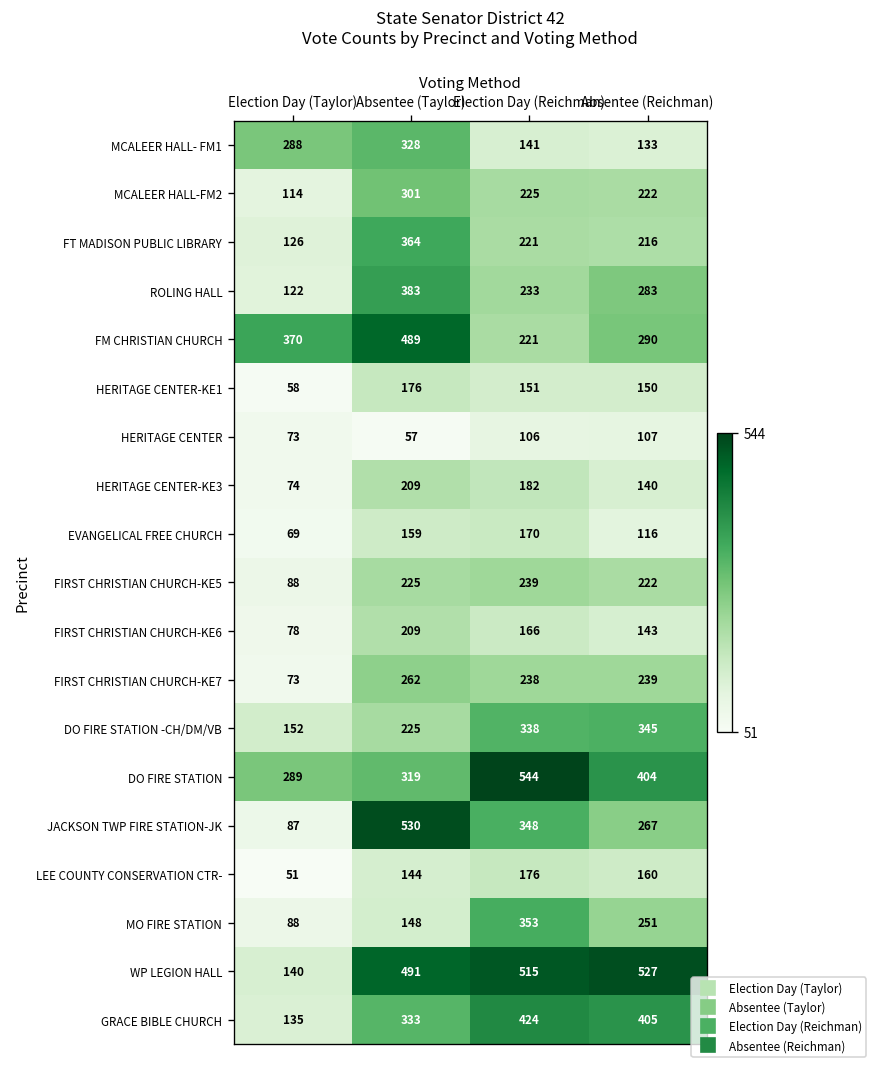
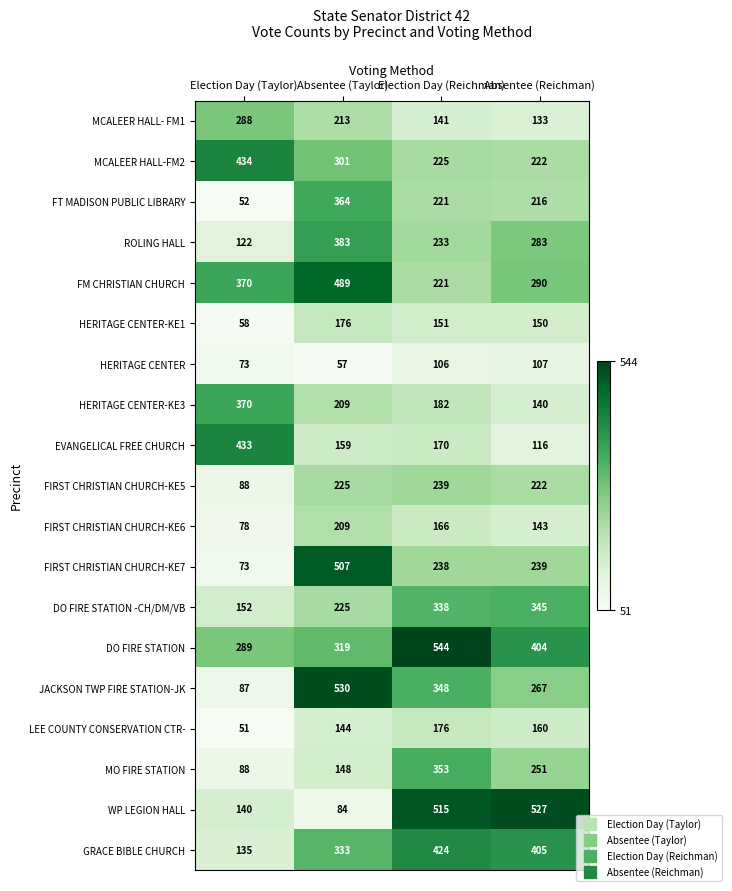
  {
    "MCALEER HALL- FM1": {
      "Election Day (Taylor)": 288,
-     "Absentee (Taylor)": 328
+     "Absentee (Taylor)": 213
    },
    "MCALEER HALL-FM2": {
-     "Election Day (Taylor)": 114,
+     "Election Day (Taylor)": 434,
      "Absentee (Taylor)": 301
    },
    "FT MADISON PUBLIC LIBRARY": {
-     "Election Day (Taylor)": 126,
+     "Election Day (Taylor)": 52,
      "Absentee (Taylor)": 364
    },
    "ROLING HALL": {
      "Election Day (Taylor)": 122,
      "Absentee (Taylor)": 383
    },
    "FM CHRISTIAN CHURCH": {
      "Election Day (Taylor)": 370,
      "Absentee (Taylor)": 489
    },
    "HERITAGE CENTER-KE1": {
      "Election Day (Taylor)": 58,
      "Absentee (Taylor)": 176
    },
    "HERITAGE CENTER": {
      "Election Day (Taylor)": 73,
      "Absentee (Taylor)": 57
    },
    "HERITAGE CENTER-KE3": {
-     "Election Day (Taylor)": 74,
+     "Election Day (Taylor)": 370,
      "Absentee (Taylor)": 209
    },
    "EVANGELICAL FREE CHURCH": {
-     "Election Day (Taylor)": 69,
+     "Election Day (Taylor)": 433,
      "Absentee (Taylor)": 159
    },
    "FIRST CHRISTIAN CHURCH-KE5": {
      "Election Day (Taylor)": 88,
      "Absentee (Taylor)": 225
    },
    "FIRST CHRISTIAN CHURCH-KE6": {
      "Election Day (Taylor)": 78,
      "Absentee (Taylor)": 209
    },
    "FIRST CHRISTIAN CHURCH-KE7": {
      "Election Day (Taylor)": 73,
-     "Absentee (Taylor)": 262
+     "Absentee (Taylor)": 507
    },
    "DO FIRE STATION -CH/DM/VB": {
      "Election Day (Taylor)": 152,
      "Absentee (Taylor)": 225
    },
    "DO FIRE STATION": {
      "Election Day (Taylor)": 289,
      "Absentee (Taylor)": 319
    },
    "JACKSON TWP FIRE STATION-JK": {
      "Election Day (Taylor)": 87,
      "Absentee (Taylor)": 530
    },
    "LEE COUNTY CONSERVATION CTR-": {
      "Election Day (Taylor)": 51,
      "Absentee (Taylor)": 144
    },
    "MO FIRE STATION": {
      "Election Day (Taylor)": 88,
      "Absentee (Taylor)": 148
    },
    "WP LEGION HALL": {
      "Election Day (Taylor)": 140,
-     "Absentee (Taylor)": 491
+     "Absentee (Taylor)": 84
    },
    "GRACE BIBLE CHURCH": {
      "Election Day (Taylor)": 135,
      "Absentee (Taylor)": 333
    }
  }
